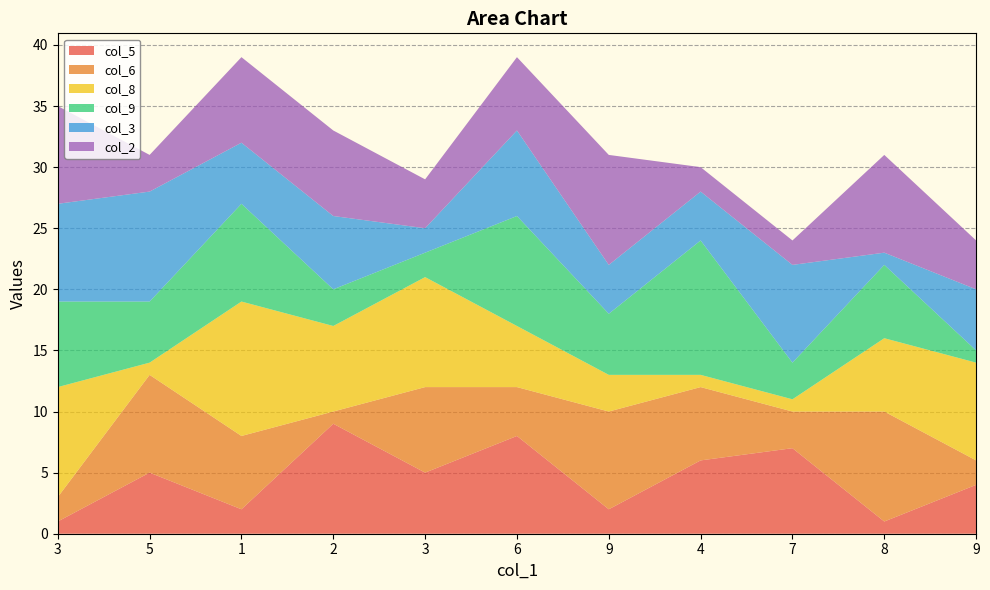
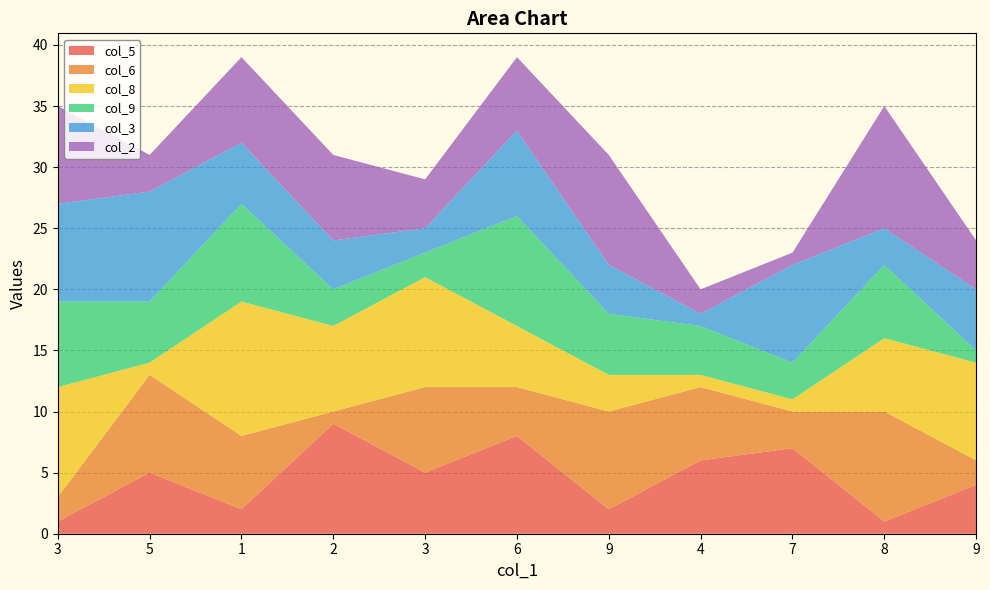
  {
    "col_8": {
      "5": 1,
      "1": 11,
      "2": 7,
      "6": 5,
      "4": 1,
      "7": 1,
      "8": 6
    },
    "col_9": {
      "5": 5,
      "1": 8,
      "2": 3,
      "6": 9,
-     "4": 11,
+     "4": 4,
      "7": 3,
      "8": 6
    },
    "col_3": {
      "5": 9,
      "1": 5,
-     "2": 6,
+     "2": 4,
      "6": 7,
-     "4": 4,
+     "4": 1,
      "7": 8,
-     "8": 1
+     "8": 3
    },
    "col_2": {
      "5": 3,
      "1": 7,
      "2": 7,
      "6": 6,
      "4": 2,
-     "7": 2,
-     "8": 8
+     "7": 1,
+     "8": 10
    }
  }
